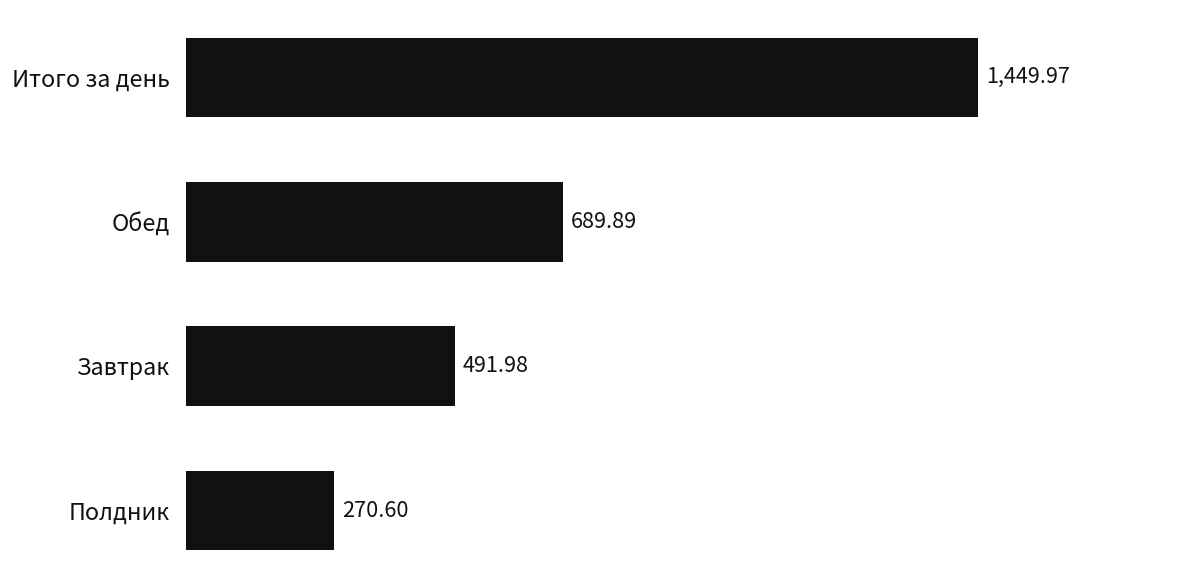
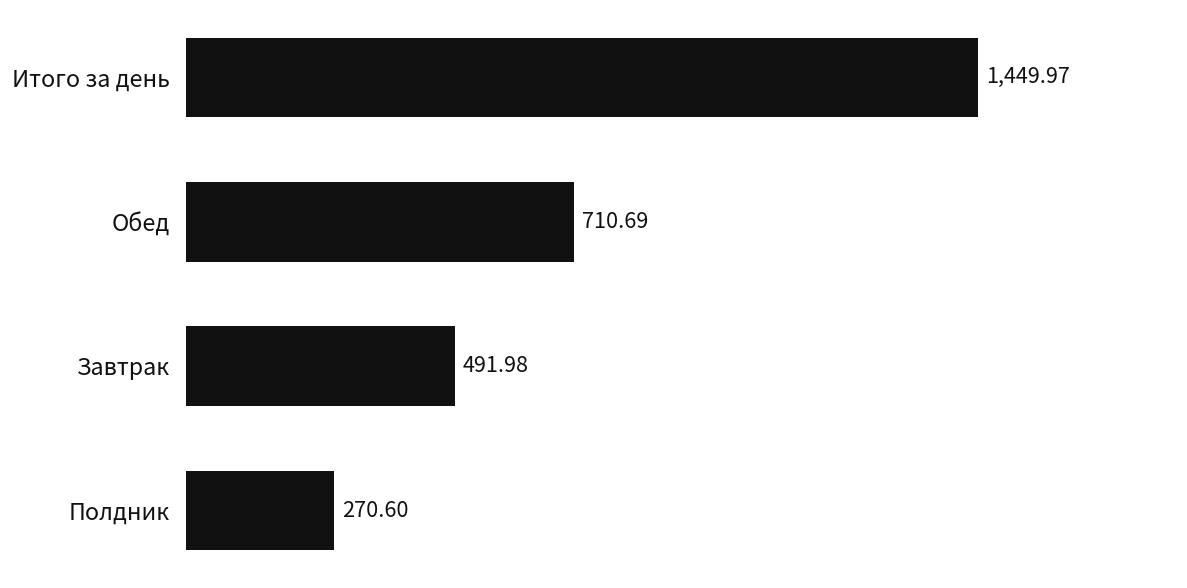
  {
    "Итого за день": "1,449.97",
-   "Обед": "689.89",
+   "Обед": "710.69",
    "Завтрак": "491.98",
    "Полдник": "270.60"
  }
